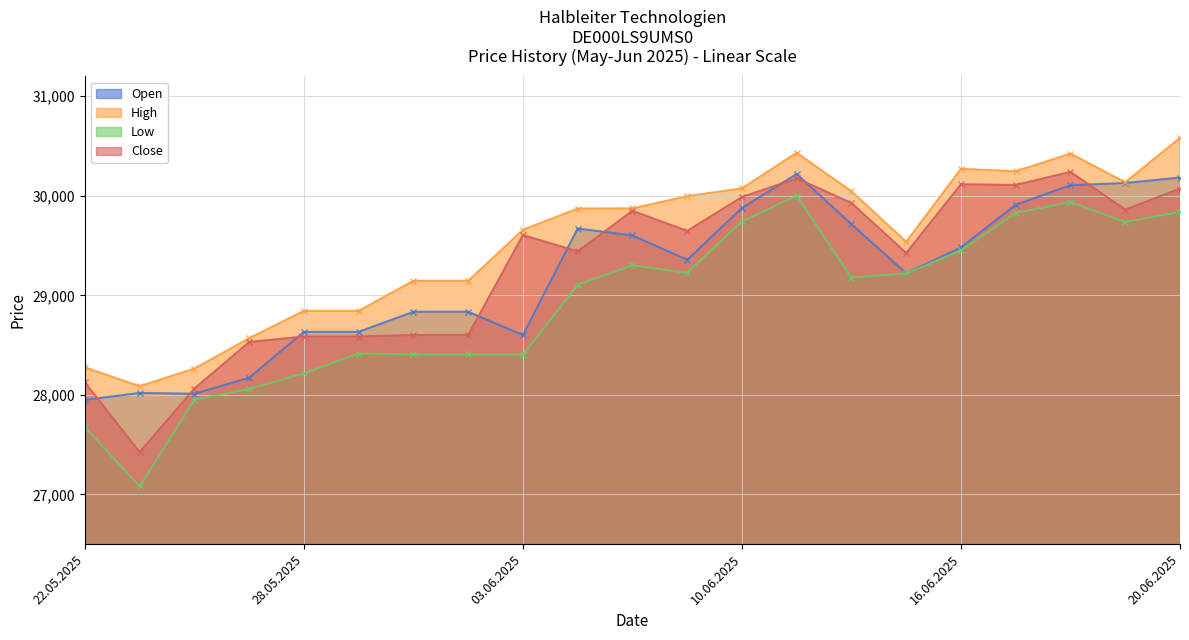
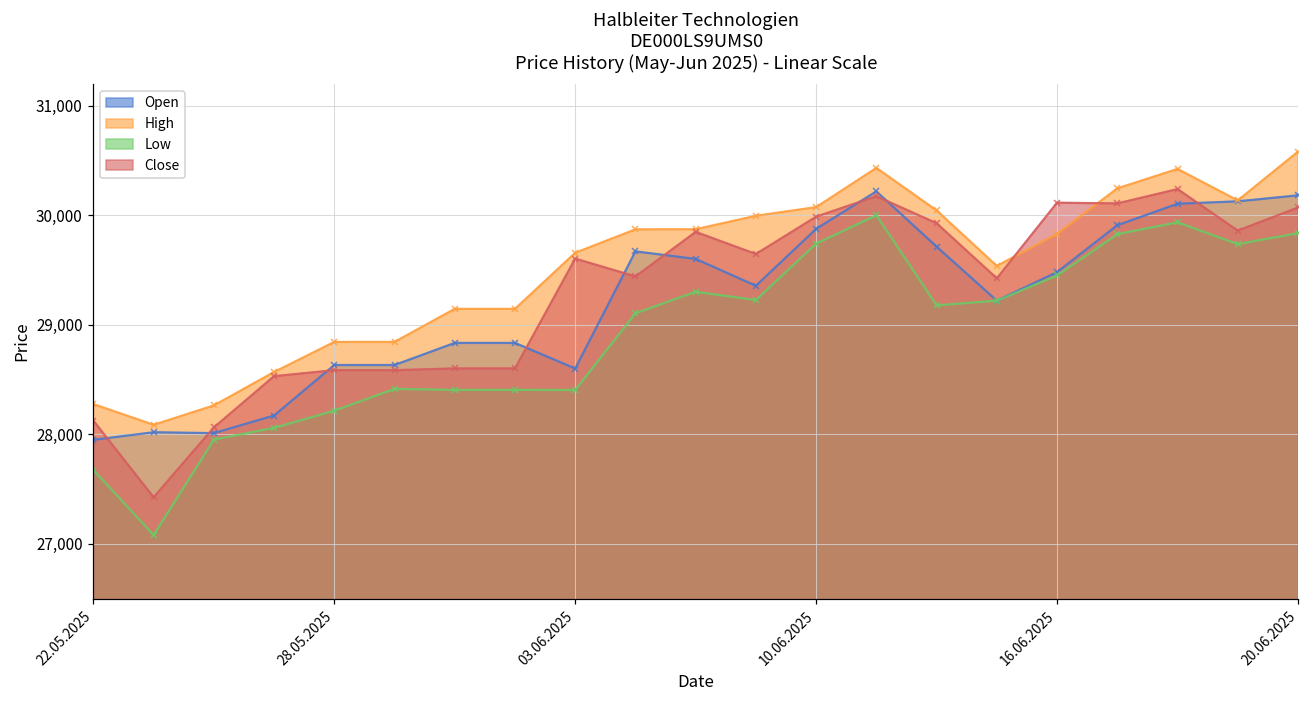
  {
    "Open": {
      "22.05.2025": "28,000",
      "28.05.2025": "28,600",
      "03.06.2025": "28,600",
      "10.06.2025": "29,900",
      "16.06.2025": "29,500",
      "20.06.2025": "30,200"
    },
    "High": {
      "22.05.2025": "28,300",
      "28.05.2025": "28,800",
      "03.06.2025": "29,700",
      "10.06.2025": "30,100",
-     "16.06.2025": "30,300",
+     "16.06.2025": "29,800",
      "20.06.2025": "30,600"
    },
    "Low": {
      "22.05.2025": "27,700",
      "28.05.2025": "28,200",
      "03.06.2025": "28,400",
      "10.06.2025": "29,700",
      "16.06.2025": "29,500",
      "20.06.2025": "29,800"
    },
    "Close": {
      "22.05.2025": "28,100",
      "28.05.2025": "28,600",
      "03.06.2025": "29,600",
      "10.06.2025": "30,000",
      "16.06.2025": "30,100",
      "20.06.2025": "30,100"
    }
  }
